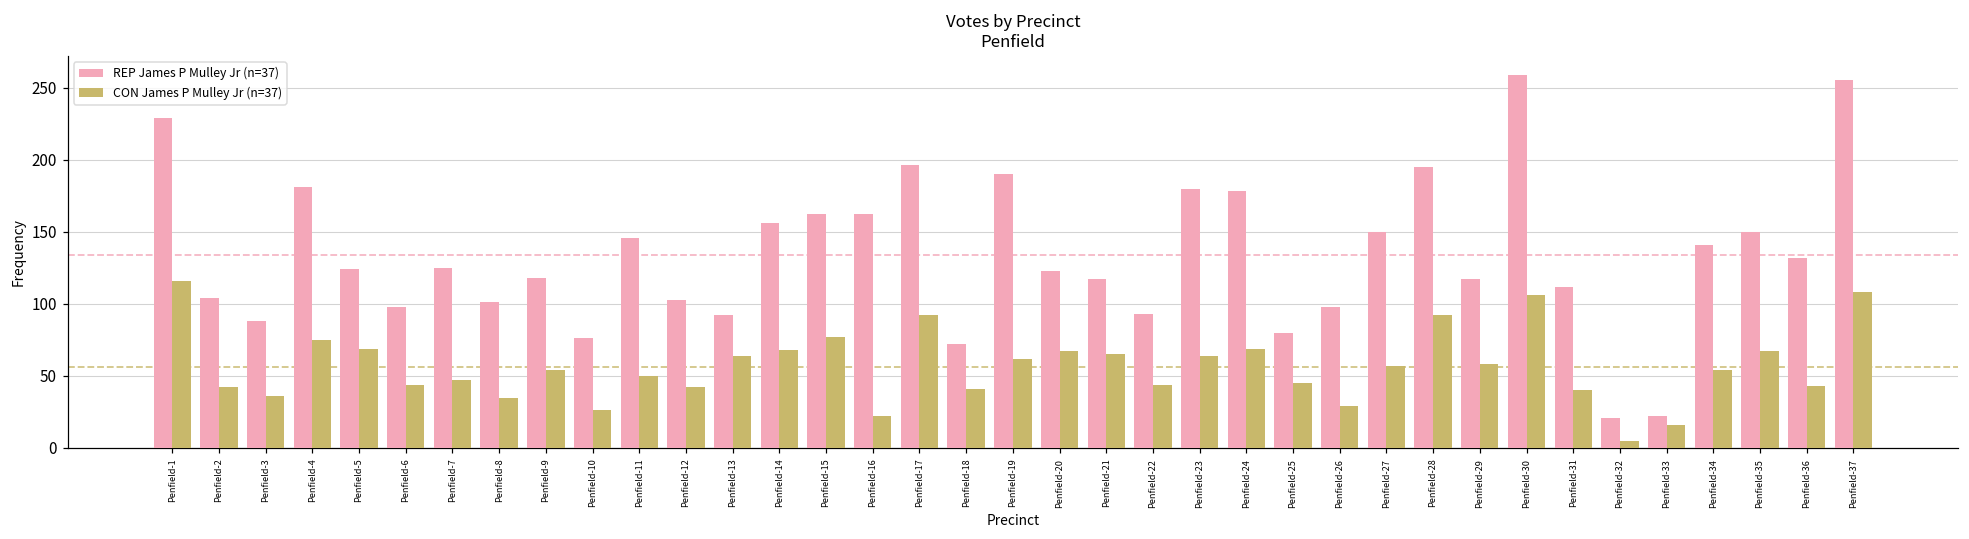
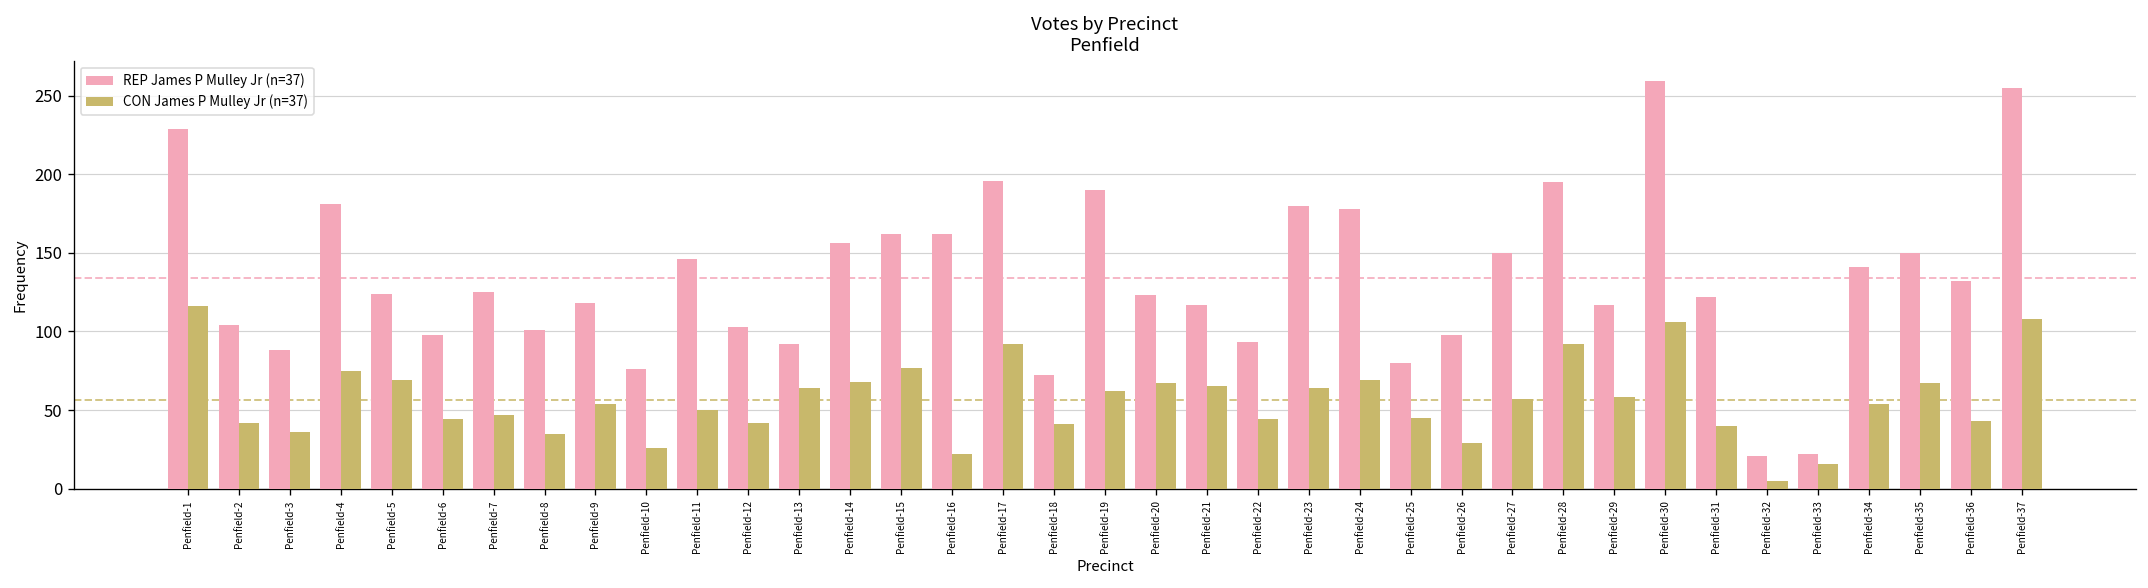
  {
    "REP James P Mulley Jr (n=37)": {
      "Penfield-1": 229,
      "Penfield-2": 104,
      "Penfield-3": 88,
      "Penfield-4": 181,
      "Penfield-5": 124,
      "Penfield-6": 98,
      "Penfield-7": 125,
      "Penfield-8": 101,
      "Penfield-9": 118,
      "Penfield-10": 76,
      "Penfield-11": 146,
      "Penfield-12": 103,
      "Penfield-13": 92,
      "Penfield-14": 156,
      "Penfield-15": 162,
      "Penfield-16": 162,
      "Penfield-17": 196,
      "Penfield-18": 72,
      "Penfield-19": 190,
      "Penfield-20": 123,
      "Penfield-21": 117,
      "Penfield-22": 93,
      "Penfield-23": 180,
      "Penfield-24": 178,
      "Penfield-25": 80,
      "Penfield-26": 98,
      "Penfield-27": 150,
      "Penfield-28": 195,
      "Penfield-29": 117,
      "Penfield-30": 259,
-     "Penfield-31": 112,
+     "Penfield-31": 122,
      "Penfield-32": 21,
      "Penfield-33": 22,
      "Penfield-34": 141,
      "Penfield-35": 150,
      "Penfield-36": 132,
      "Penfield-37": 255
    },
    "CON James P Mulley Jr (n=37)": {
      "Penfield-1": 116,
      "Penfield-2": 42,
      "Penfield-3": 36,
      "Penfield-4": 75,
      "Penfield-5": 69,
      "Penfield-6": 44,
      "Penfield-7": 47,
      "Penfield-8": 35,
      "Penfield-9": 54,
      "Penfield-10": 26,
      "Penfield-11": 50,
      "Penfield-12": 42,
      "Penfield-13": 64,
      "Penfield-14": 68,
      "Penfield-15": 77,
      "Penfield-16": 22,
      "Penfield-17": 92,
      "Penfield-18": 41,
      "Penfield-19": 62,
      "Penfield-20": 67,
      "Penfield-21": 65,
      "Penfield-22": 44,
      "Penfield-23": 64,
      "Penfield-24": 69,
      "Penfield-25": 45,
      "Penfield-26": 29,
      "Penfield-27": 57,
      "Penfield-28": 92,
      "Penfield-29": 58,
      "Penfield-30": 106,
      "Penfield-31": 40,
      "Penfield-32": 5,
      "Penfield-33": 16,
      "Penfield-34": 54,
      "Penfield-35": 67,
      "Penfield-36": 43,
      "Penfield-37": 108
    }
  }
